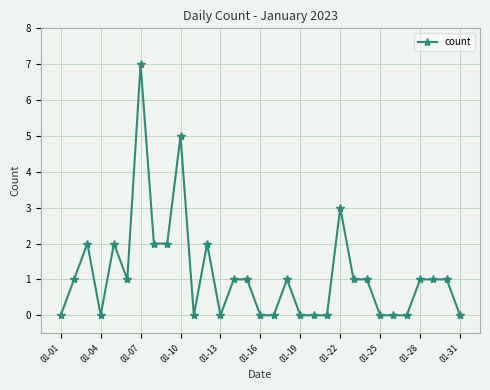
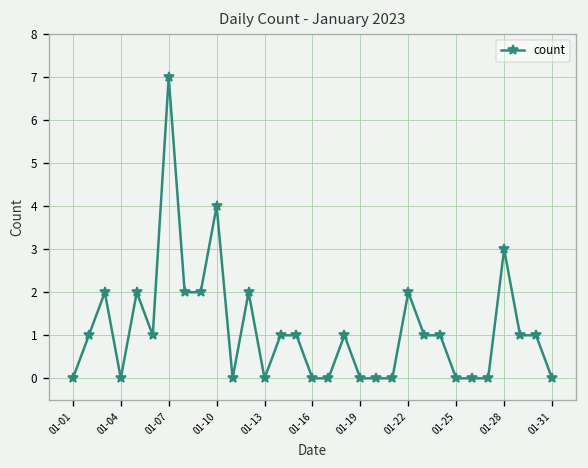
  {
    "01-01": 0,
    "01-04": 0,
    "01-07": 7,
-   "01-10": 5,
+   "01-10": 4,
    "01-13": 0,
    "01-16": 0,
    "01-19": 0,
-   "01-22": 3,
+   "01-22": 2,
    "01-25": 0,
-   "01-28": 1,
+   "01-28": 3,
    "01-31": 0
  }
